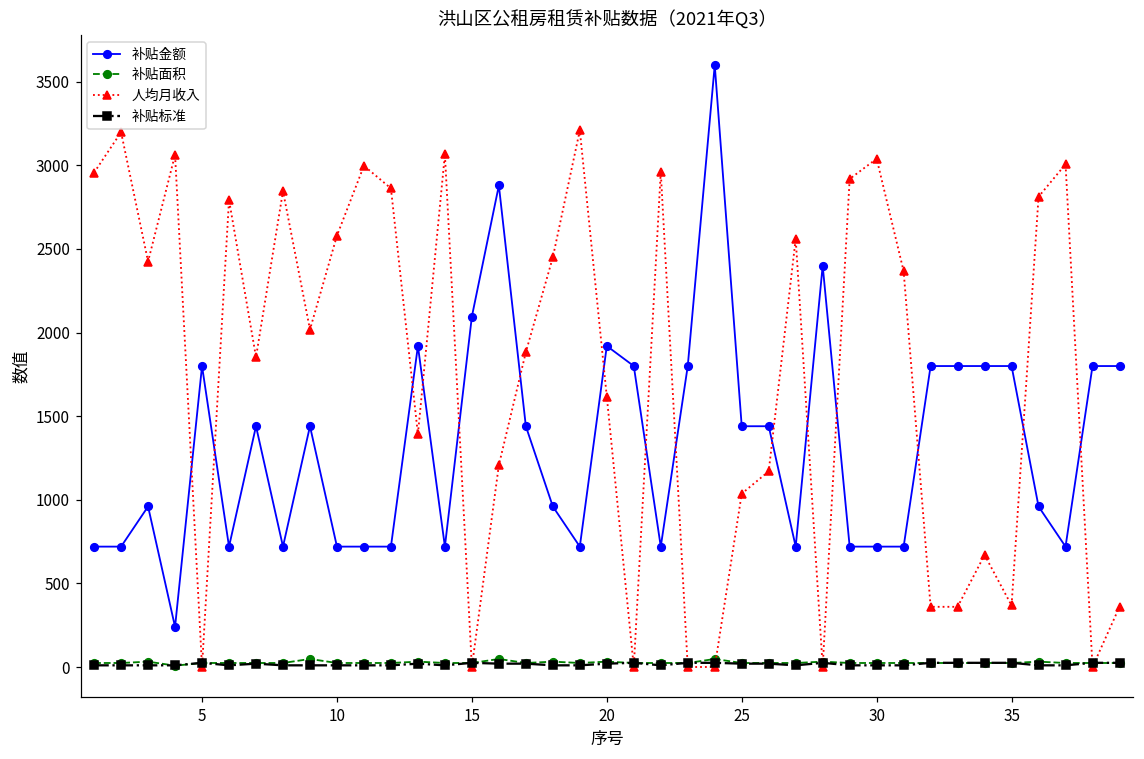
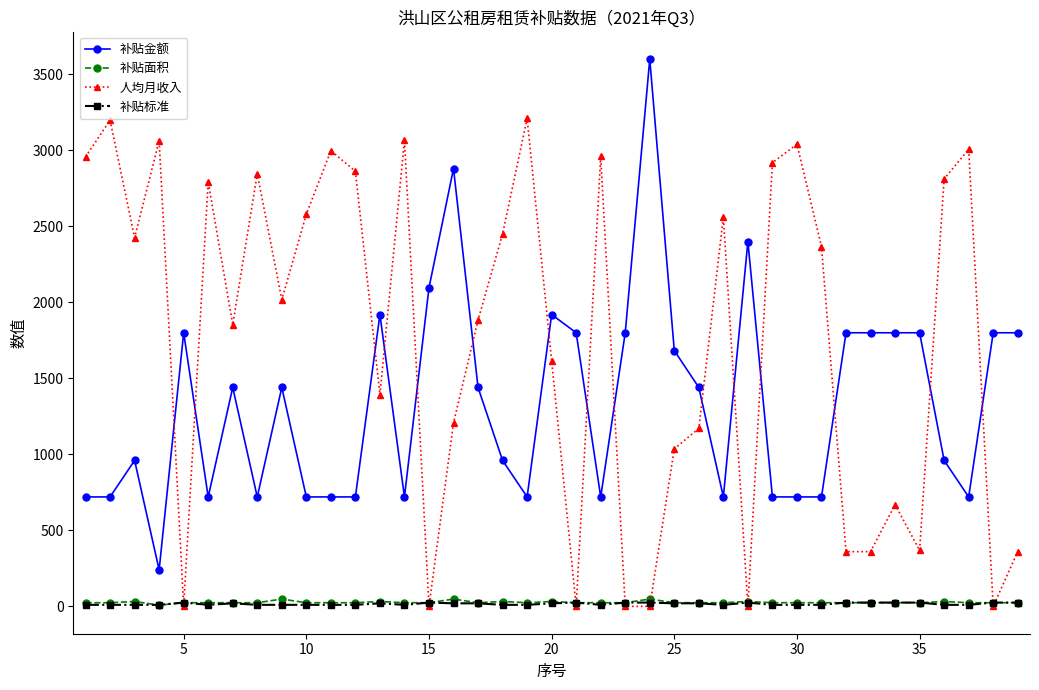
  {
    "补贴金额": {
      "5": 1800,
      "10": 720,
      "15": 2100,
      "20": 1920,
-     "25": 1440,
+     "25": 1680,
      "30": 720,
      "35": 1800
    },
    "人均月收入": {
      "5": 0,
      "10": 2580,
      "15": 0,
      "20": 1620,
      "25": 1040,
      "30": 3040,
      "35": 370
    }
  }
